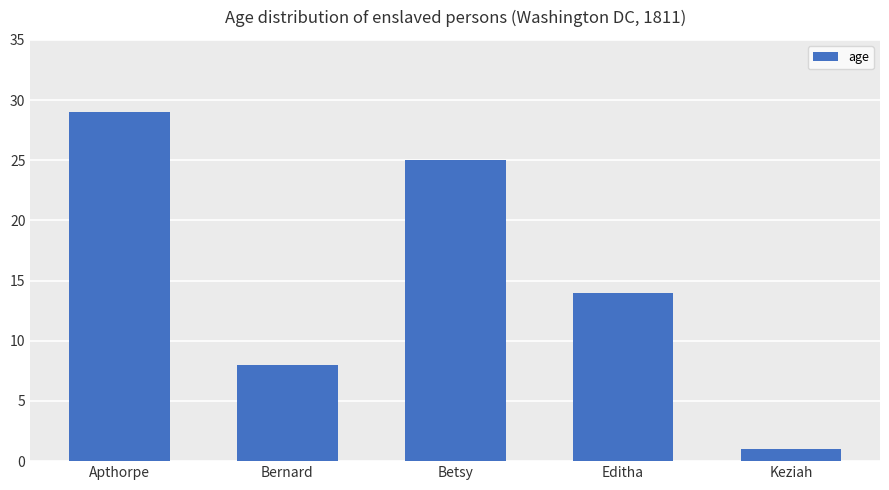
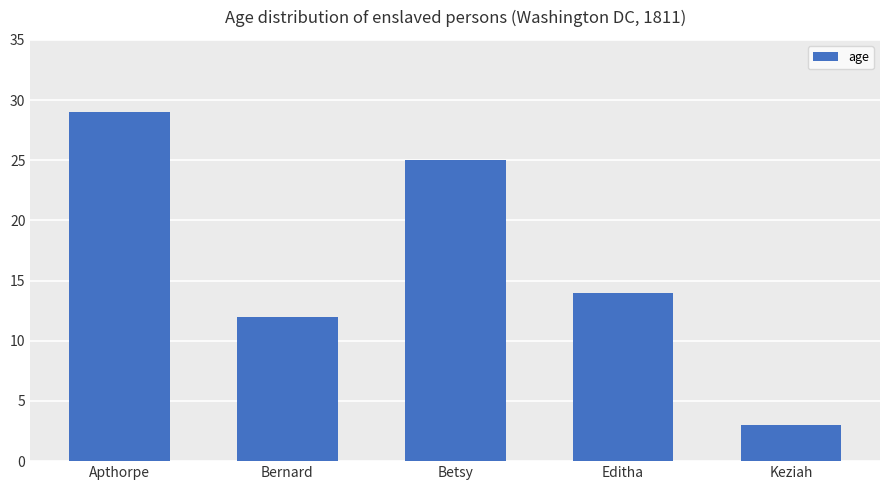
  {
    "Apthorpe": 29,
-   "Bernard": 8,
+   "Bernard": 12,
    "Betsy": 25,
    "Editha": 14,
-   "Keziah": 1
+   "Keziah": 3
  }
